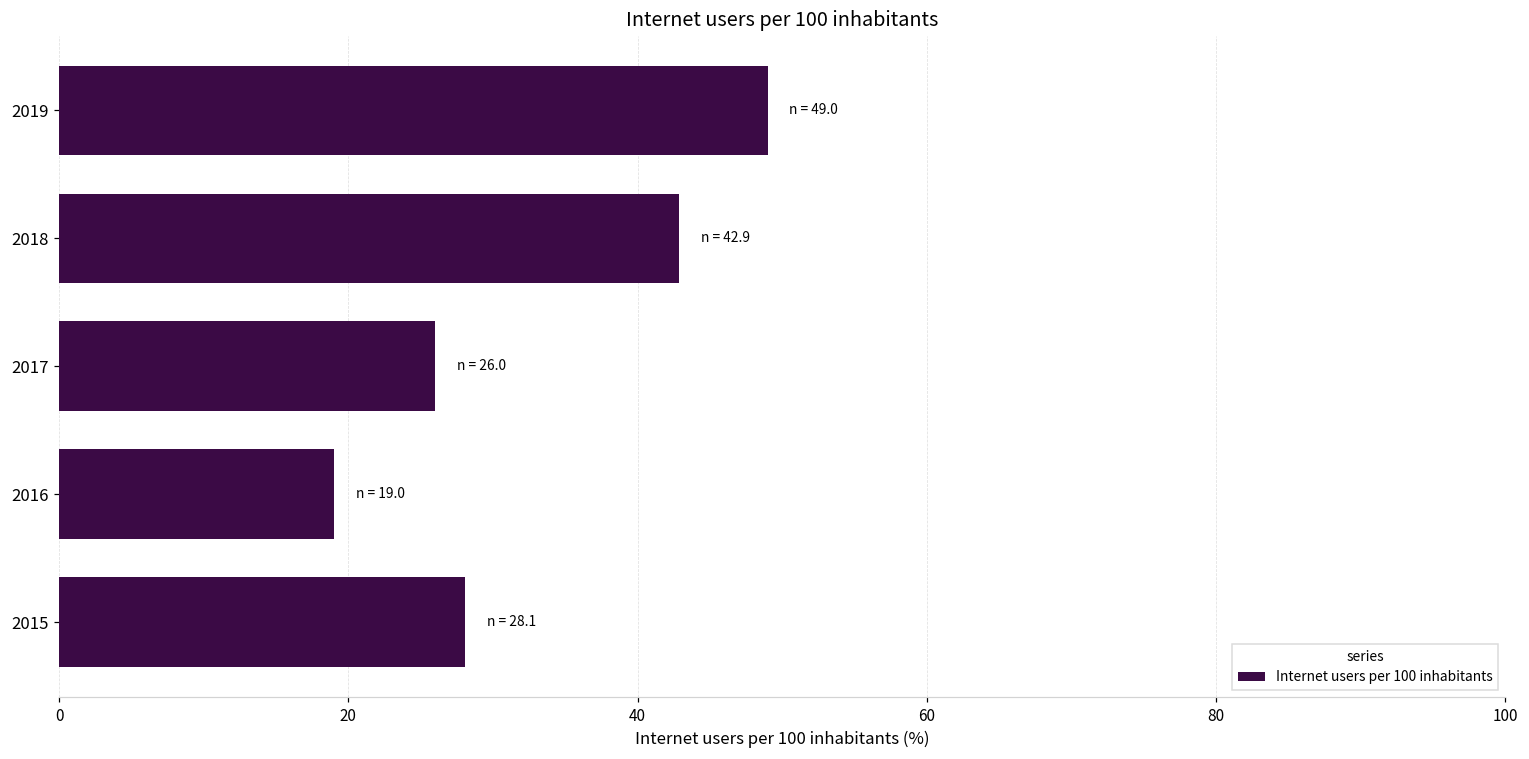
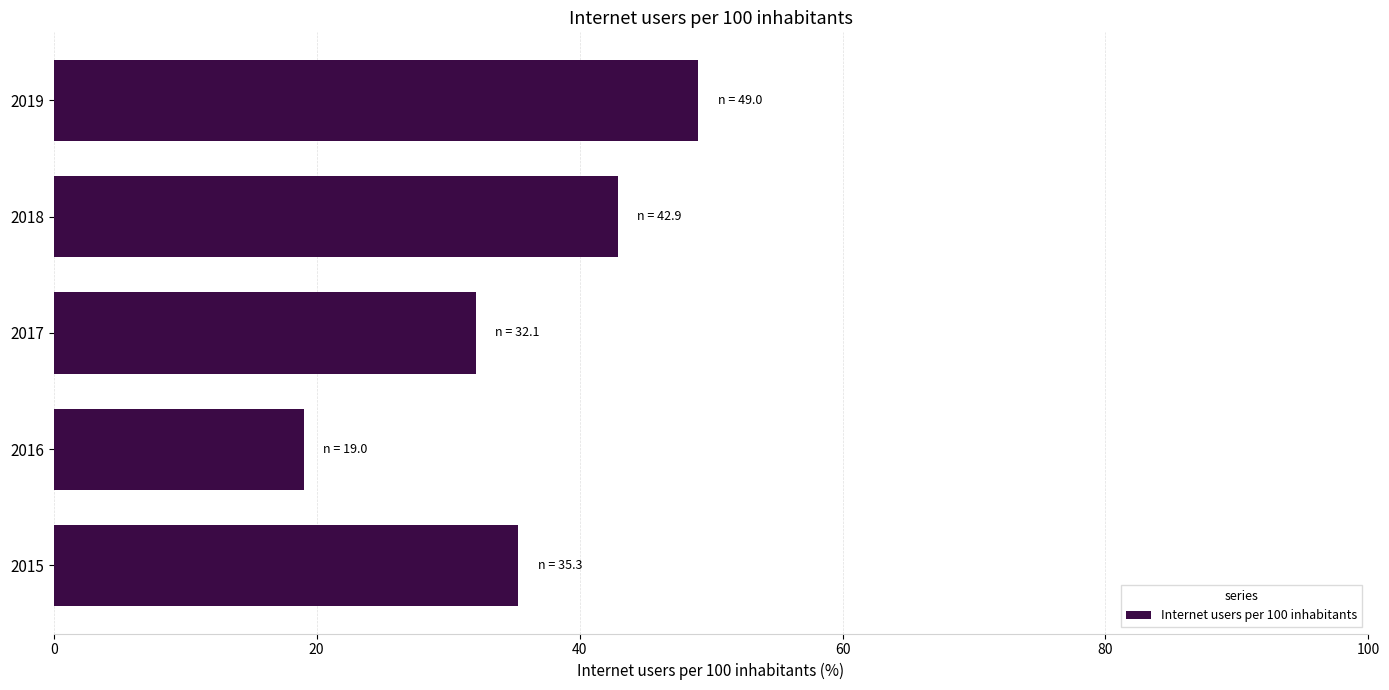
  {
    "2019": 49.0,
    "2018": 42.9,
-   "2017": 26.0,
+   "2017": 32.1,
    "2016": 19.0,
-   "2015": 28.1
+   "2015": 35.3
  }
